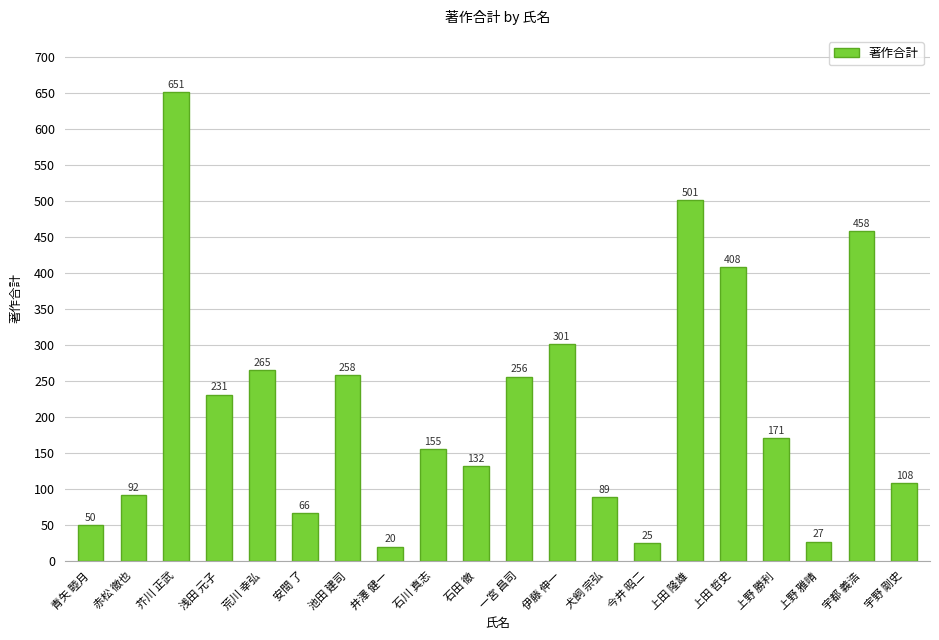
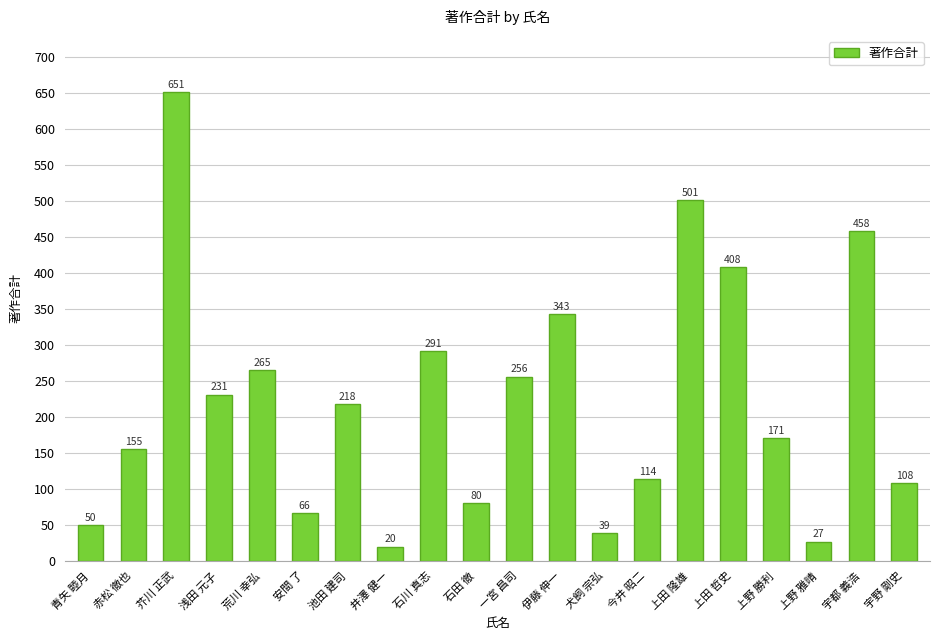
  {
    "青矢 睦月": 50,
-   "赤松 徹也": 92,
+   "赤松 徹也": 155,
    "芥川 正武": 651,
    "浅田 元子": 231,
    "荒川 幸弘": 265,
    "安間 了": 66,
-   "池田 建司": 258,
+   "池田 建司": 218,
    "井澤 健一": 20,
-   "石川 真志": 155,
-   "石田 徹": 132,
+   "石川 真志": 291,
+   "石田 徹": 80,
    "一宮 昌司": 256,
-   "伊藤 伸一": 301,
-   "犬飼 宗弘": 89,
-   "今井 昭二": 25,
+   "伊藤 伸一": 343,
+   "犬飼 宗弘": 39,
+   "今井 昭二": 114,
    "上田 隆雄": 501,
    "上田 哲史": 408,
    "上野 勝利": 171,
    "上野 雅晴": 27,
    "宇都 義浩": 458,
    "宇野 剛史": 108
  }
